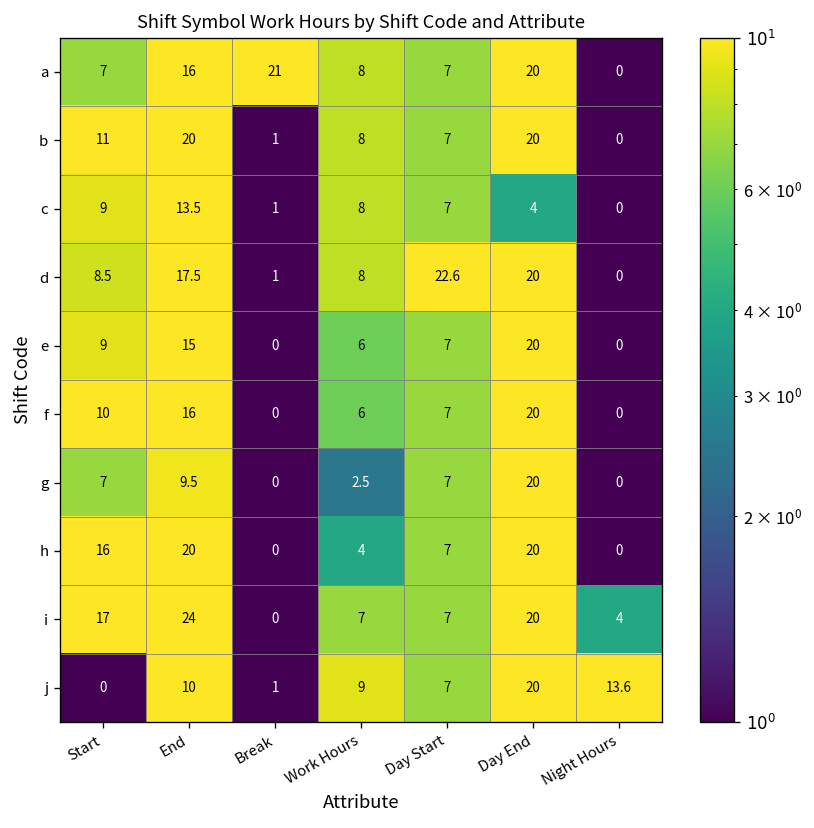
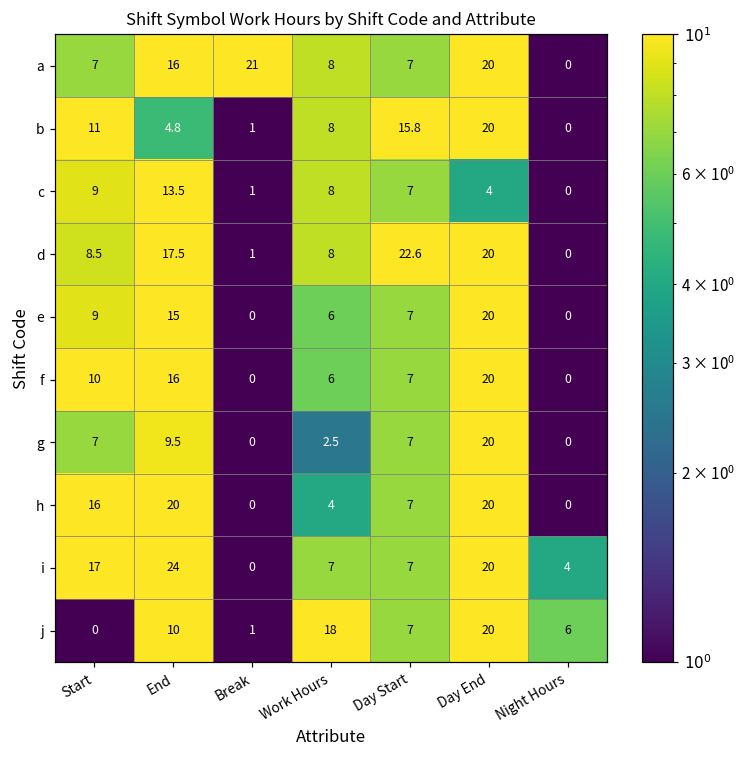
  {
    "a": {
      "Start": 7,
      "End": 16,
      "Break": 21,
      "Work Hours": 8,
      "Day Start": 7,
      "Day End": 20,
      "Night Hours": 0
    },
    "b": {
      "Start": 11,
-     "End": 20,
+     "End": 4.8,
      "Break": 1,
      "Work Hours": 8,
-     "Day Start": 7,
+     "Day Start": 15.8,
      "Day End": 20,
      "Night Hours": 0
    },
    "c": {
      "Start": 9,
      "End": 13.5,
      "Break": 1,
      "Work Hours": 8,
      "Day Start": 7,
      "Day End": 4,
      "Night Hours": 0
    },
    "d": {
      "Start": 8.5,
      "End": 17.5,
      "Break": 1,
      "Work Hours": 8,
      "Day Start": 22.6,
      "Day End": 20,
      "Night Hours": 0
    },
    "e": {
      "Start": 9,
      "End": 15,
      "Break": 0,
      "Work Hours": 6,
      "Day Start": 7,
      "Day End": 20,
      "Night Hours": 0
    },
    "f": {
      "Start": 10,
      "End": 16,
      "Break": 0,
      "Work Hours": 6,
      "Day Start": 7,
      "Day End": 20,
      "Night Hours": 0
    },
    "g": {
      "Start": 7,
      "End": 9.5,
      "Break": 0,
      "Work Hours": 2.5,
      "Day Start": 7,
      "Day End": 20,
      "Night Hours": 0
    },
    "h": {
      "Start": 16,
      "End": 20,
      "Break": 0,
      "Work Hours": 4,
      "Day Start": 7,
      "Day End": 20,
      "Night Hours": 0
    },
    "i": {
      "Start": 17,
      "End": 24,
      "Break": 0,
      "Work Hours": 7,
      "Day Start": 7,
      "Day End": 20,
      "Night Hours": 4
    },
    "j": {
      "Start": 0,
      "End": 10,
      "Break": 1,
-     "Work Hours": 9,
+     "Work Hours": 18,
      "Day Start": 7,
      "Day End": 20,
-     "Night Hours": 13.6
+     "Night Hours": 6
    }
  }
